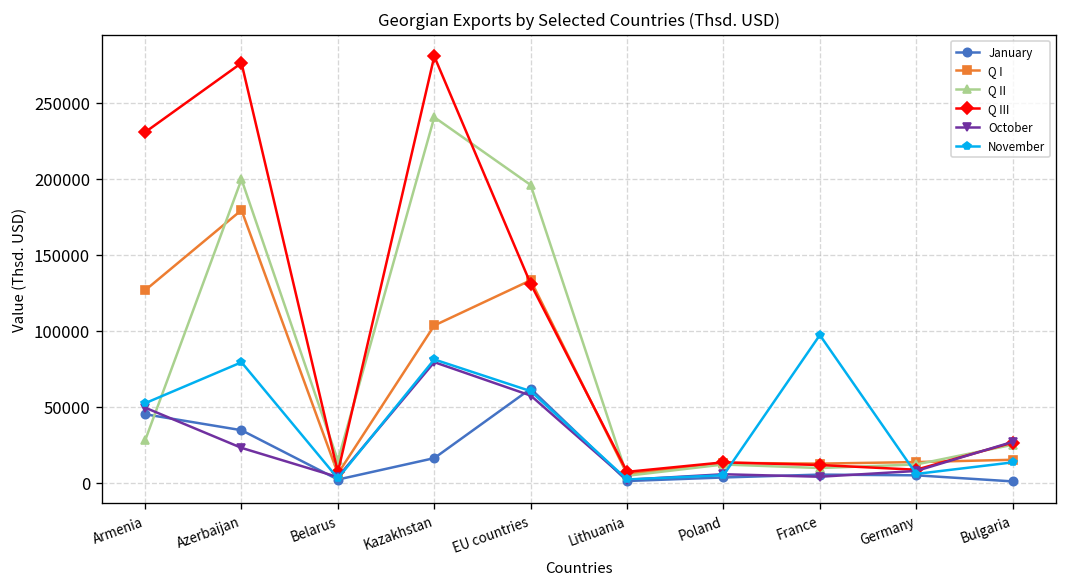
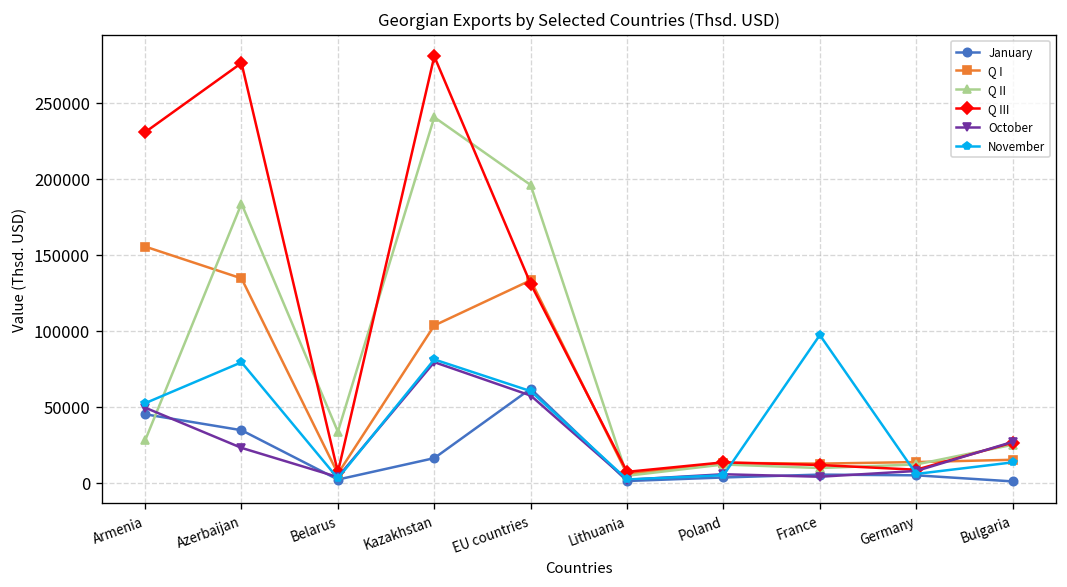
  {
    "January": {
      "Armenia": 45000,
      "Azerbaijan": 35000,
      "Kazakhstan": 16000,
      "Bulgaria": 1000
    },
    "Q I": {
-     "Armenia": 127000,
-     "Azerbaijan": 179000,
+     "Armenia": 155000,
+     "Azerbaijan": 134000,
      "Kazakhstan": 103000,
      "EU countries": 133000
    },
    "Q II": {
      "Armenia": 28000,
-     "Azerbaijan": 200000,
-     "Belarus": 15000,
+     "Azerbaijan": 184000,
+     "Belarus": 34000,
      "Kazakhstan": 241000,
      "EU countries": 196000,
      "France": 10000
    },
    "Q III": {
      "Armenia": 231000,
      "Azerbaijan": 276000,
      "Kazakhstan": 281000,
      "EU countries": 131000
    },
    "October": {
      "Armenia": 49000,
      "Azerbaijan": 23000,
      "EU countries": 57000
    },
    "November": {
      "Armenia": 52000,
      "Azerbaijan": 79000,
      "France": 97000
    }
  }
